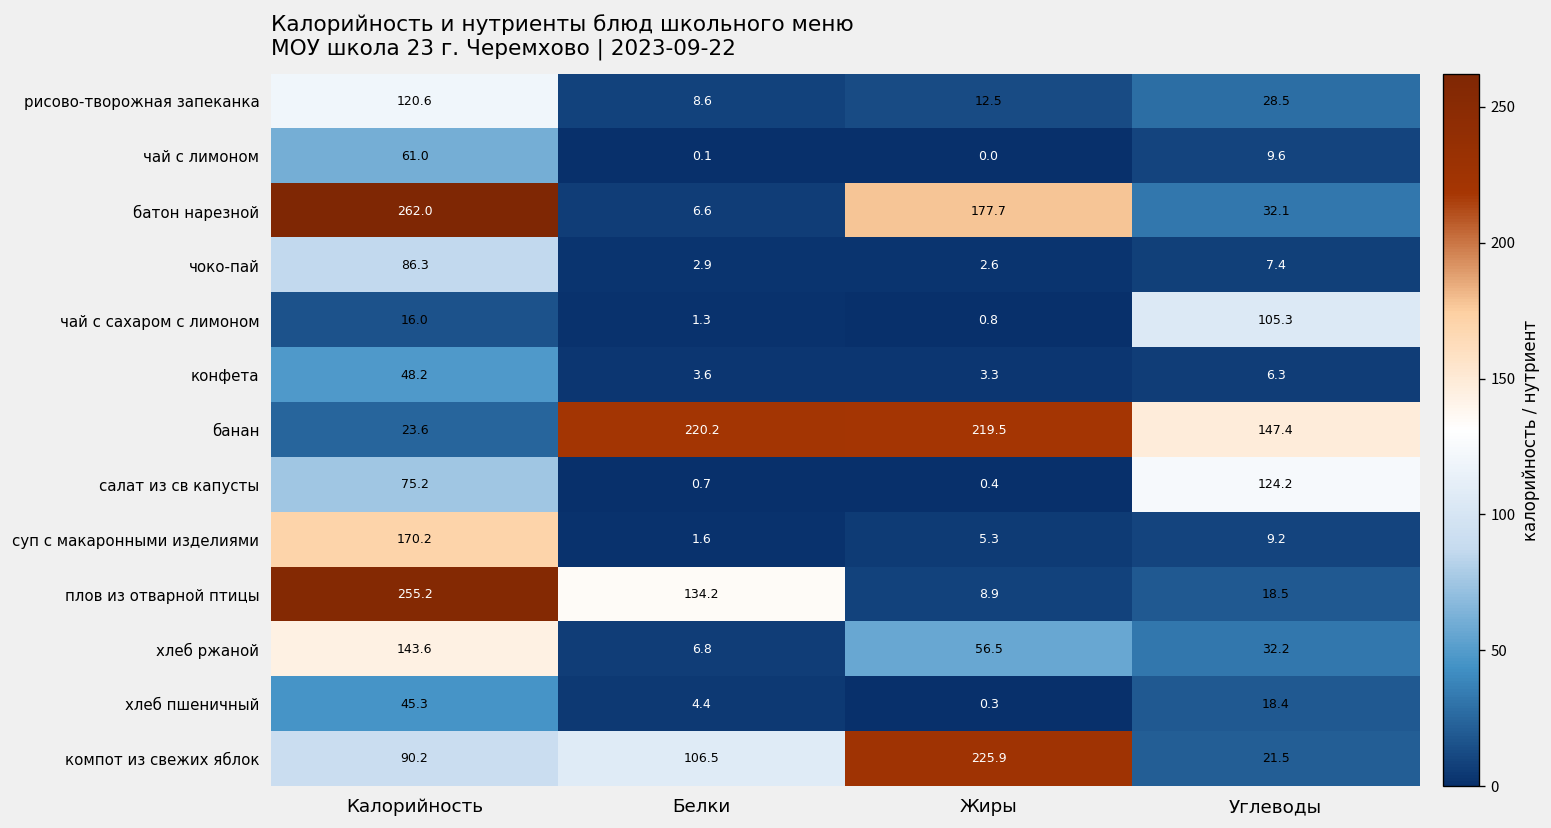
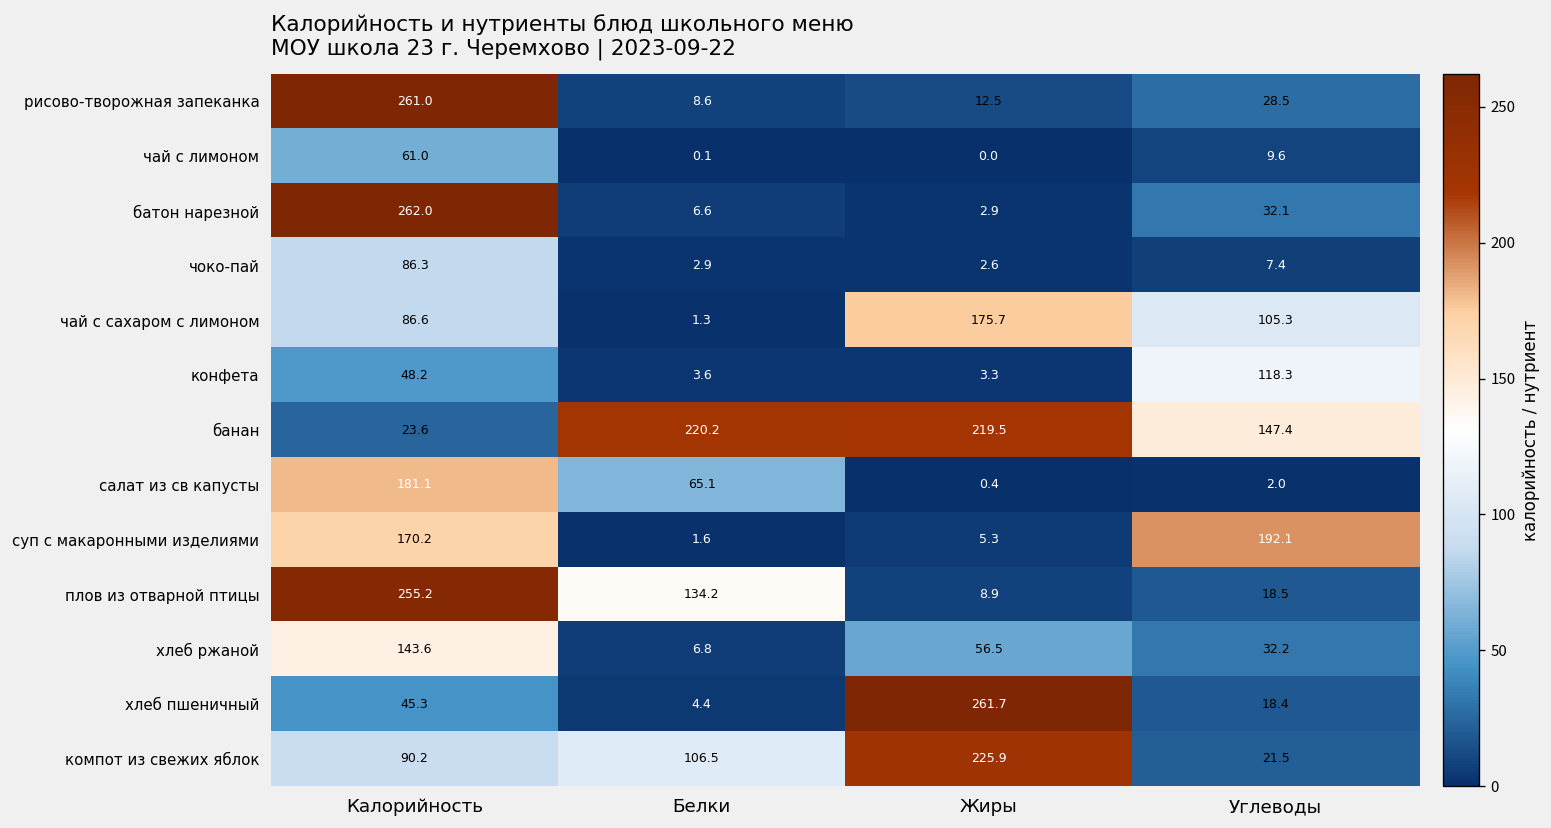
  {
    "рисово-творожная запеканка": {
-     "Калорийность": 120.6,
+     "Калорийность": 261.0,
      "Белки": 8.6,
      "Жиры": 12.5,
      "Углеводы": 28.5
    },
    "чай с лимоном": {
      "Калорийность": 61.0,
      "Белки": 0.1,
      "Жиры": 0.0,
      "Углеводы": 9.6
    },
    "батон нарезной": {
      "Калорийность": 262.0,
      "Белки": 6.6,
-     "Жиры": 177.7,
+     "Жиры": 2.9,
      "Углеводы": 32.1
    },
    "чоко-пай": {
      "Калорийность": 86.3,
      "Белки": 2.9,
      "Жиры": 2.6,
      "Углеводы": 7.4
    },
    "чай с сахаром с лимоном": {
-     "Калорийность": 16.0,
+     "Калорийность": 86.6,
      "Белки": 1.3,
-     "Жиры": 0.8,
+     "Жиры": 175.7,
      "Углеводы": 105.3
    },
    "конфета": {
      "Калорийность": 48.2,
      "Белки": 3.6,
      "Жиры": 3.3,
-     "Углеводы": 6.3
+     "Углеводы": 118.3
    },
    "банан": {
      "Калорийность": 23.6,
      "Белки": 220.2,
      "Жиры": 219.5,
      "Углеводы": 147.4
    },
    "салат из св капусты": {
-     "Калорийность": 75.2,
-     "Белки": 0.7,
+     "Калорийность": 181.1,
+     "Белки": 65.1,
      "Жиры": 0.4,
-     "Углеводы": 124.2
+     "Углеводы": 2.0
    },
    "суп с макаронными изделиями": {
      "Калорийность": 170.2,
      "Белки": 1.6,
      "Жиры": 5.3,
-     "Углеводы": 9.2
+     "Углеводы": 192.1
    },
    "плов из отварной птицы": {
      "Калорийность": 255.2,
      "Белки": 134.2,
      "Жиры": 8.9,
      "Углеводы": 18.5
    },
    "хлеб ржаной": {
      "Калорийность": 143.6,
      "Белки": 6.8,
      "Жиры": 56.5,
      "Углеводы": 32.2
    },
    "хлеб пшеничный": {
      "Калорийность": 45.3,
      "Белки": 4.4,
-     "Жиры": 0.3,
+     "Жиры": 261.7,
      "Углеводы": 18.4
    },
    "компот из свежих яблок": {
      "Калорийность": 90.2,
      "Белки": 106.5,
      "Жиры": 225.9,
      "Углеводы": 21.5
    }
  }
